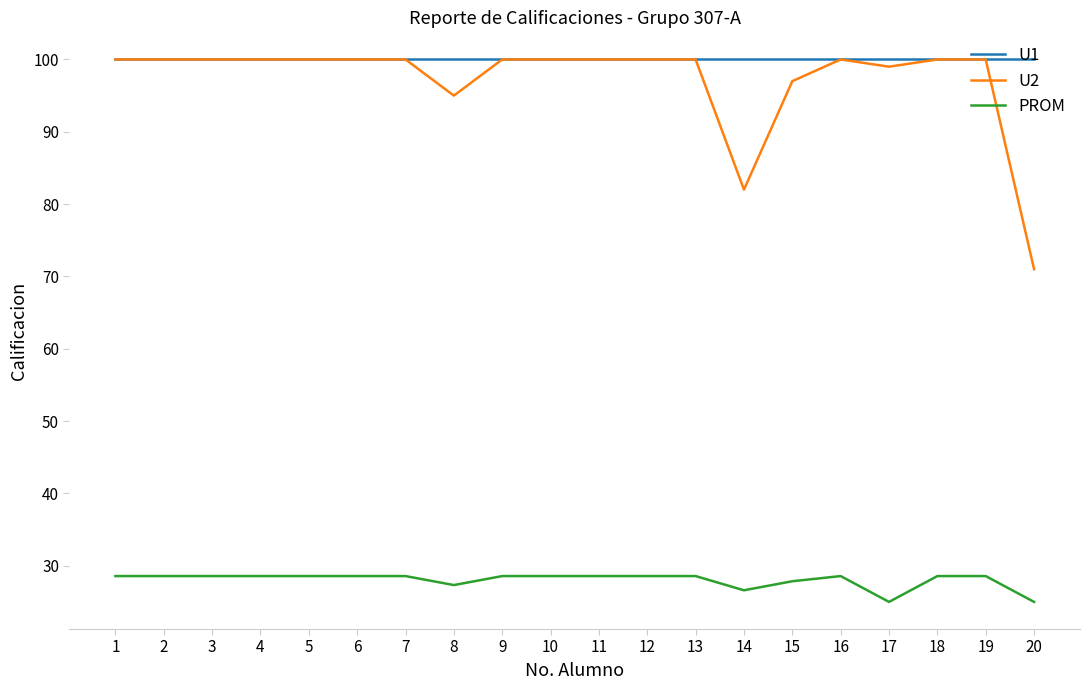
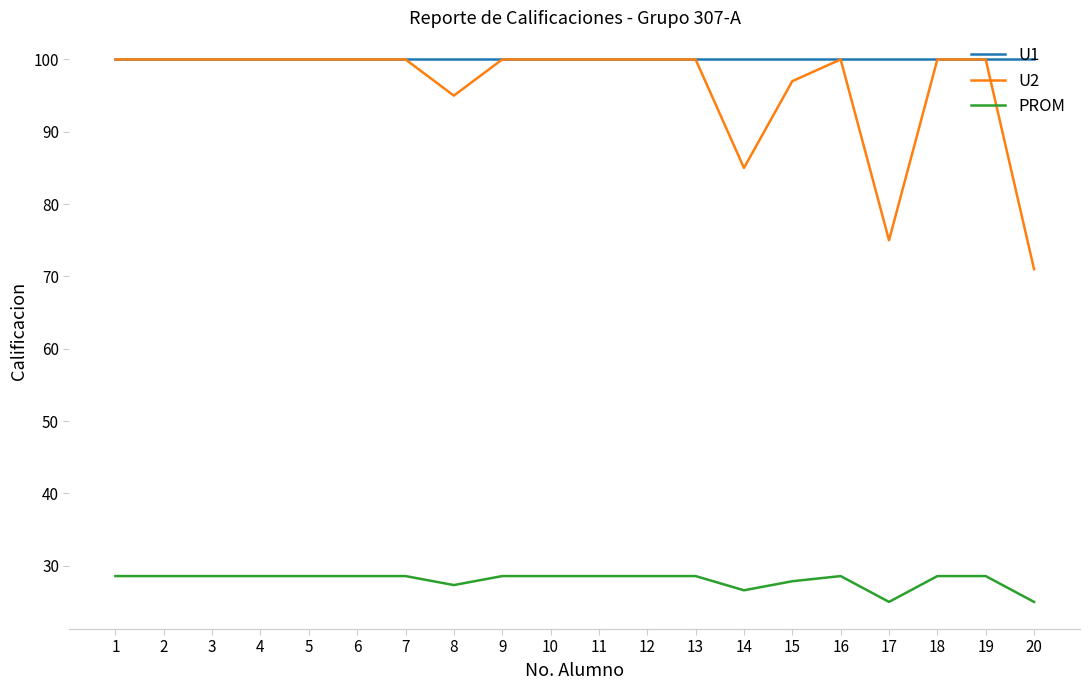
  {
    "U1": {
      "8": 100,
      "14": 100,
      "15": 100,
      "17": 100,
      "20": 100
    },
    "U2": {
      "8": 95,
-     "14": 82,
+     "14": 85,
      "15": 97,
-     "17": 99,
+     "17": 75,
      "20": 71
    },
    "PROM": {
      "1": 29,
      "2": 29,
      "3": 29,
      "4": 29,
      "5": 29,
      "6": 29,
      "7": 29,
      "8": 27,
      "9": 29,
      "10": 29,
      "11": 29,
      "12": 29,
      "13": 29,
      "14": 27,
      "15": 28,
      "16": 29,
      "17": 25,
      "18": 29,
      "19": 29,
      "20": 25
    }
  }
